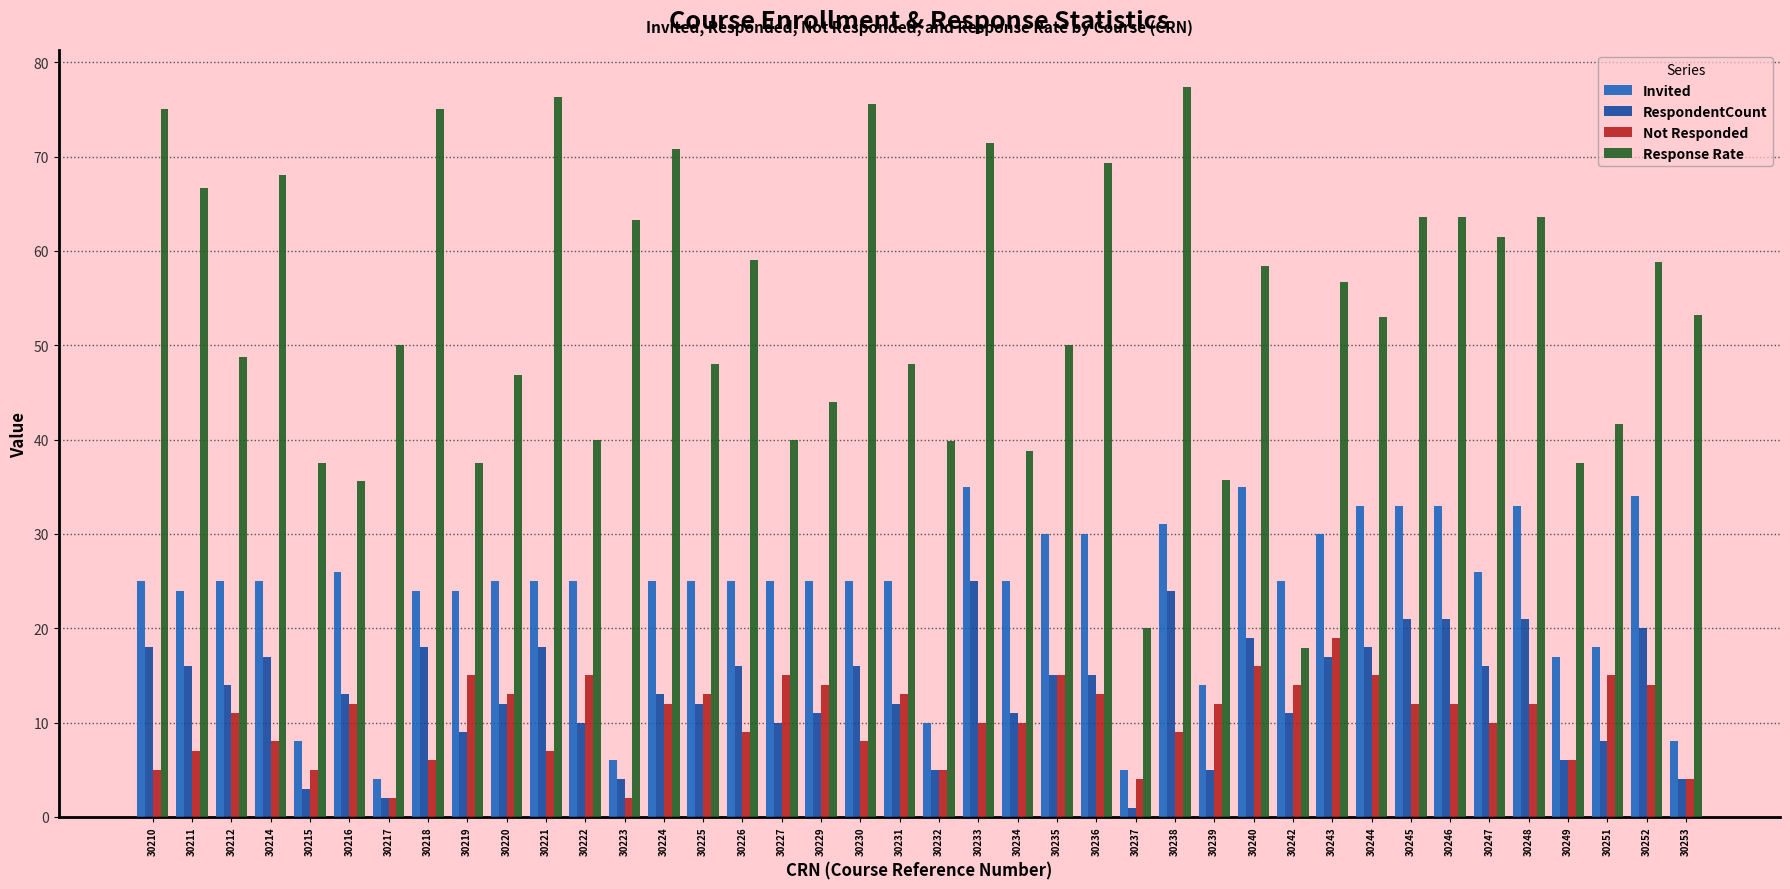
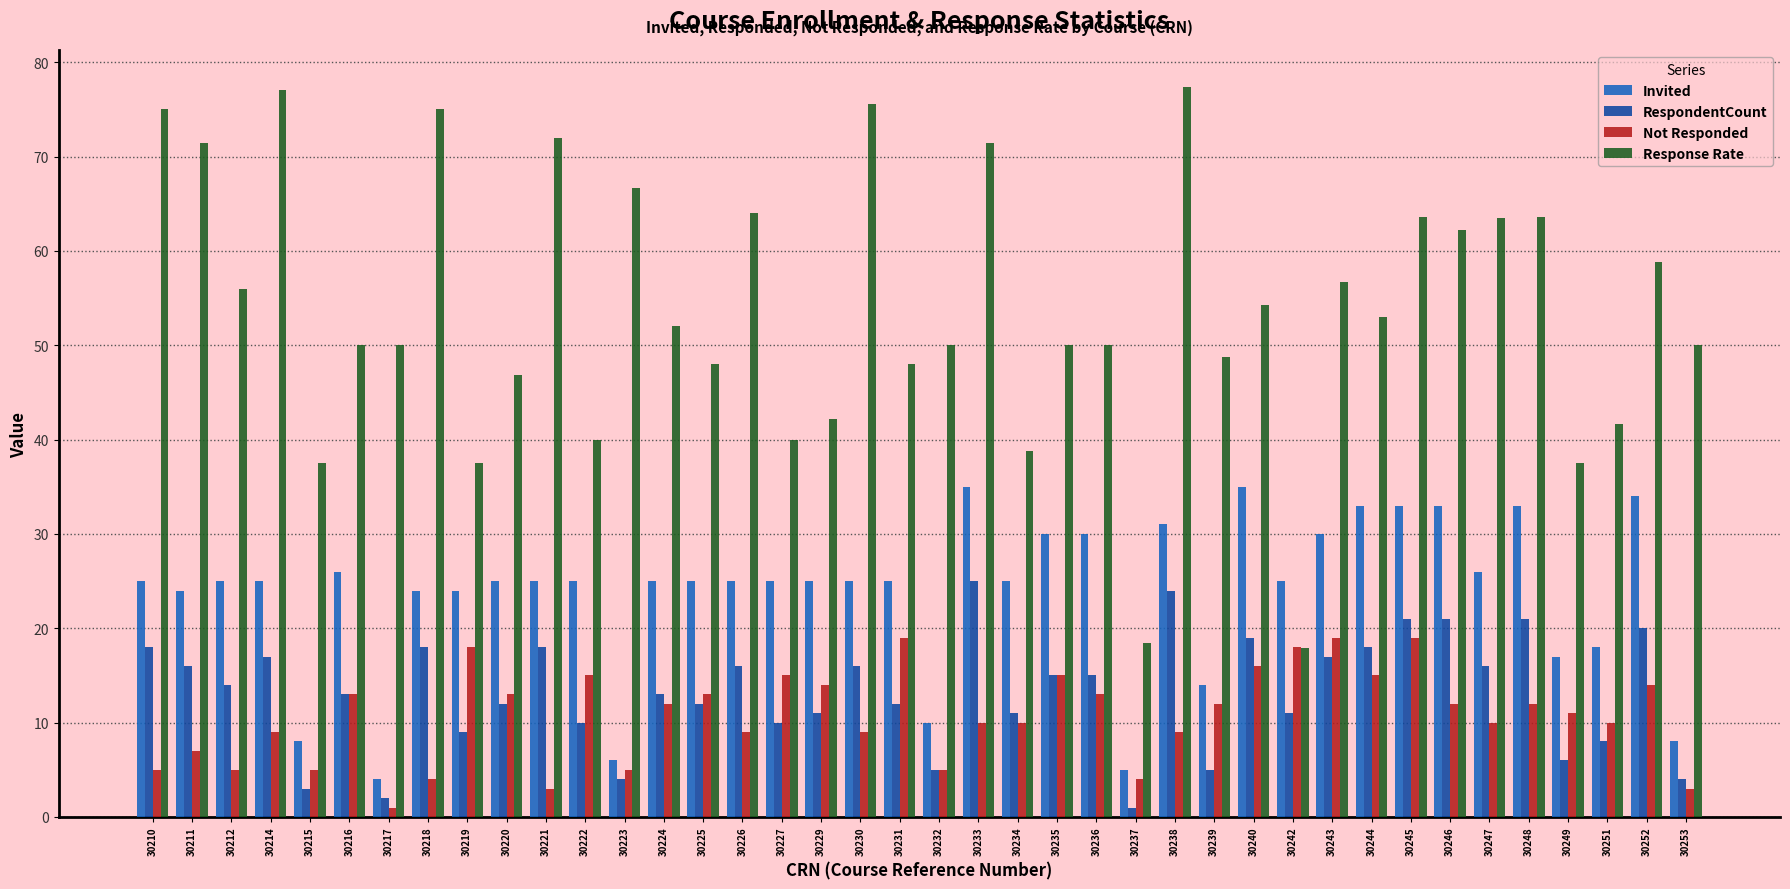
  {
    "Not Responded": {
      "30210": 5,
      "30211": 7,
-     "30212": 11,
-     "30214": 8,
+     "30212": 5,
+     "30214": 9,
      "30215": 5,
-     "30216": 12,
-     "30217": 2,
-     "30218": 6,
-     "30219": 15,
+     "30216": 13,
+     "30217": 1,
+     "30218": 4,
+     "30219": 18,
      "30220": 13,
-     "30221": 7,
+     "30221": 3,
      "30222": 15,
-     "30223": 2,
+     "30223": 5,
      "30224": 12,
      "30225": 13,
      "30226": 9,
      "30227": 15,
      "30229": 14,
-     "30230": 8,
-     "30231": 13,
+     "30230": 9,
+     "30231": 19,
      "30232": 5,
      "30233": 10,
      "30234": 10,
      "30235": 15,
      "30236": 13,
      "30237": 4,
      "30238": 9,
      "30239": 12,
      "30240": 16,
-     "30242": 14,
+     "30242": 18,
      "30243": 19,
      "30244": 15,
-     "30245": 12,
+     "30245": 19,
      "30246": 12,
      "30247": 10,
      "30248": 12,
-     "30249": 6,
-     "30251": 15,
+     "30249": 11,
+     "30251": 10,
      "30252": 14,
-     "30253": 4
+     "30253": 3
    },
    "Response Rate": {
      "30210": 75,
-     "30211": 67,
-     "30212": 49,
-     "30214": 68,
+     "30211": 71,
+     "30212": 56,
+     "30214": 77,
      "30215": 38,
-     "30216": 36,
+     "30216": 50,
      "30217": 50,
      "30218": 75,
      "30219": 38,
      "30220": 47,
-     "30221": 76,
+     "30221": 72,
      "30222": 40,
-     "30223": 63,
-     "30224": 71,
+     "30223": 67,
+     "30224": 52,
      "30225": 48,
-     "30226": 59,
+     "30226": 64,
      "30227": 40,
-     "30229": 44,
+     "30229": 42,
      "30230": 76,
      "30231": 48,
-     "30232": 40,
+     "30232": 50,
      "30233": 71,
      "30234": 39,
      "30235": 50,
-     "30236": 69,
-     "30237": 20,
+     "30236": 50,
+     "30237": 18,
      "30238": 77,
-     "30239": 36,
-     "30240": 58,
+     "30239": 49,
+     "30240": 54,
      "30242": 18,
      "30243": 57,
      "30244": 53,
      "30245": 64,
-     "30246": 64,
-     "30247": 62,
+     "30246": 62,
+     "30247": 64,
      "30248": 64,
      "30249": 38,
      "30251": 42,
      "30252": 59,
-     "30253": 53
+     "30253": 50
    }
  }
